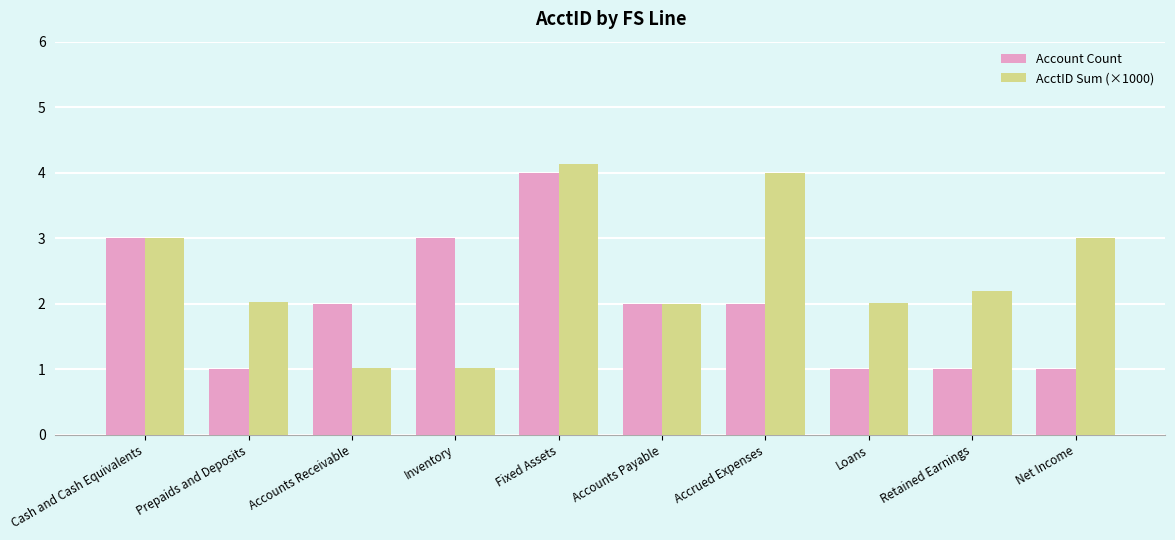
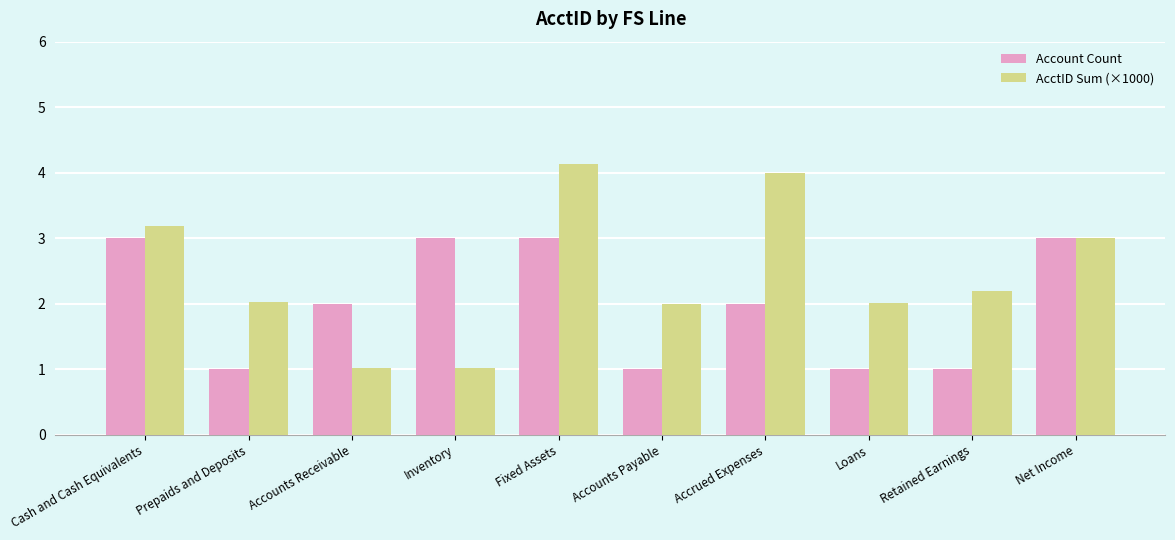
  {
    "Account Count": {
      "Cash and Cash Equivalents": 3,
      "Prepaids and Deposits": 1,
      "Accounts Receivable": 2,
      "Inventory": 3,
-     "Fixed Assets": 4,
-     "Accounts Payable": 2,
+     "Fixed Assets": 3,
+     "Accounts Payable": 1,
      "Accrued Expenses": 2,
      "Loans": 1,
      "Retained Earnings": 1,
-     "Net Income": 1
+     "Net Income": 3
    },
    "AcctID Sum (×1000)": {
-     "Cash and Cash Equivalents": 3.0,
+     "Cash and Cash Equivalents": 3.2,
      "Prepaids and Deposits": 2.0,
      "Accounts Receivable": 1.0,
      "Inventory": 1.0,
      "Fixed Assets": 4.1,
      "Accounts Payable": 2.0,
      "Accrued Expenses": 4.0,
      "Loans": 2.0,
      "Retained Earnings": 2.2,
      "Net Income": 3.0
    }
  }
